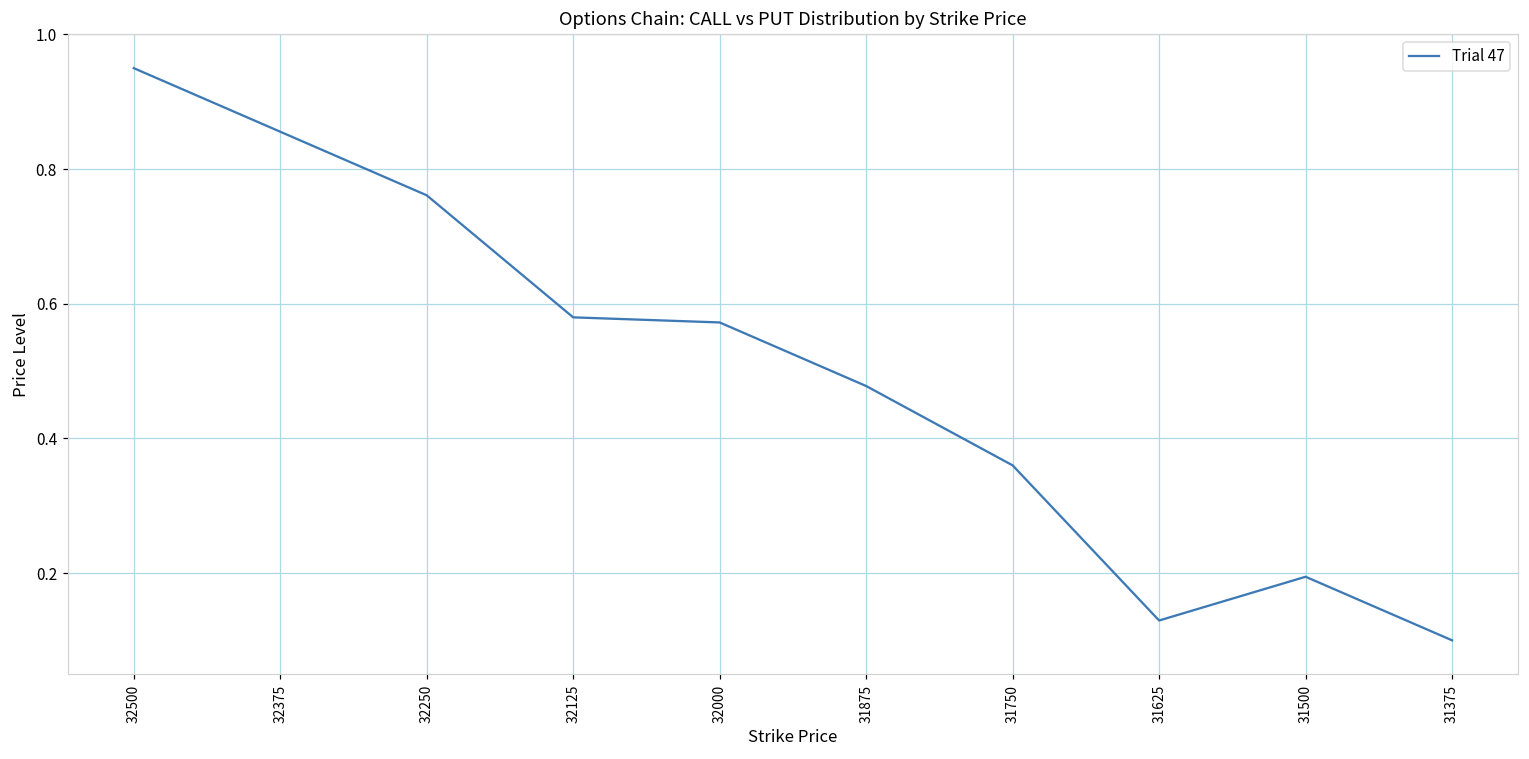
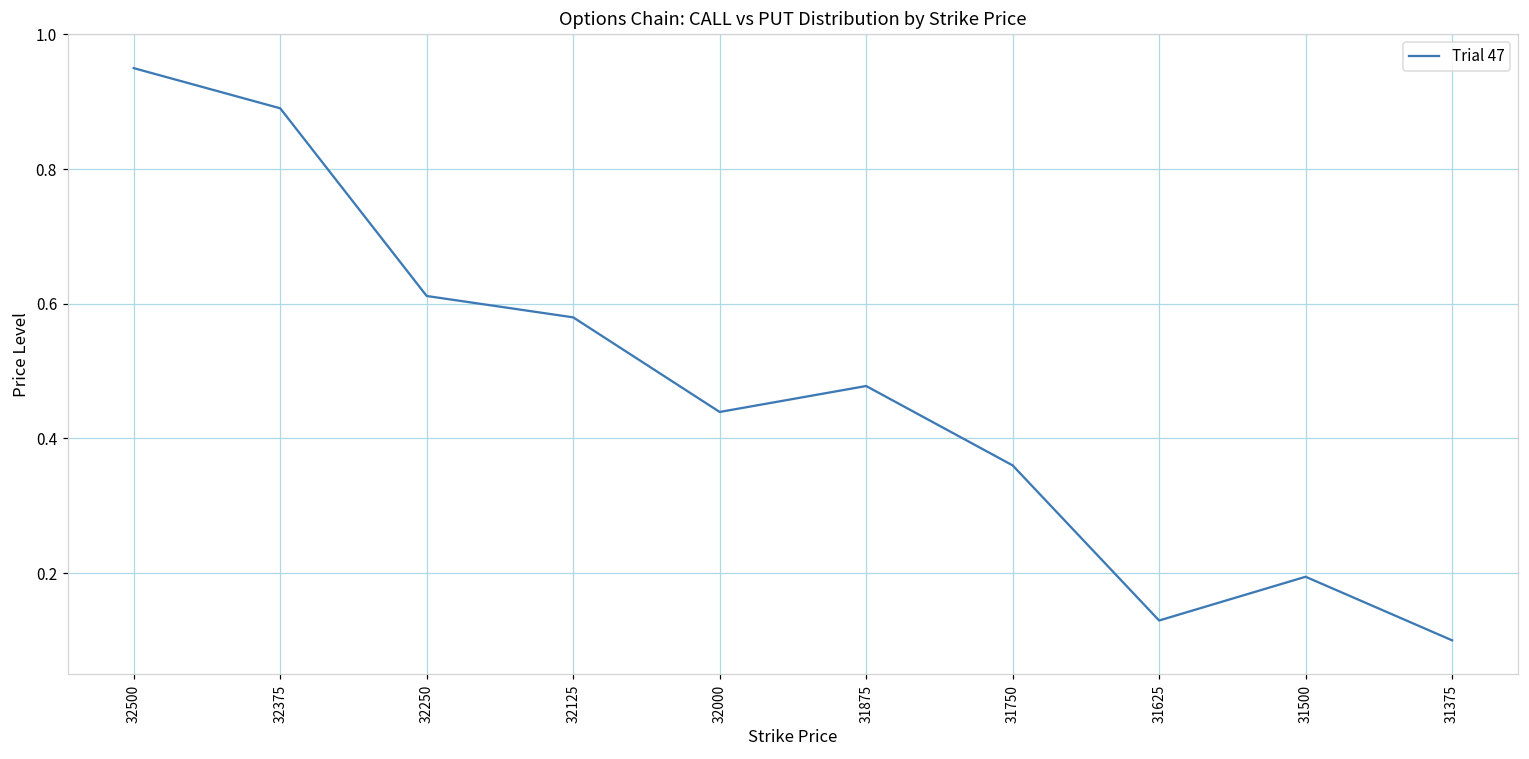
  {
    "32500": 0.95,
-   "32375": 0.86,
-   "32250": 0.76,
+   "32375": 0.89,
+   "32250": 0.61,
    "32125": 0.58,
-   "32000": 0.57,
+   "32000": 0.44,
    "31875": 0.48,
    "31750": 0.36,
    "31625": 0.13,
    "31500": 0.19,
    "31375": 0.10
  }
